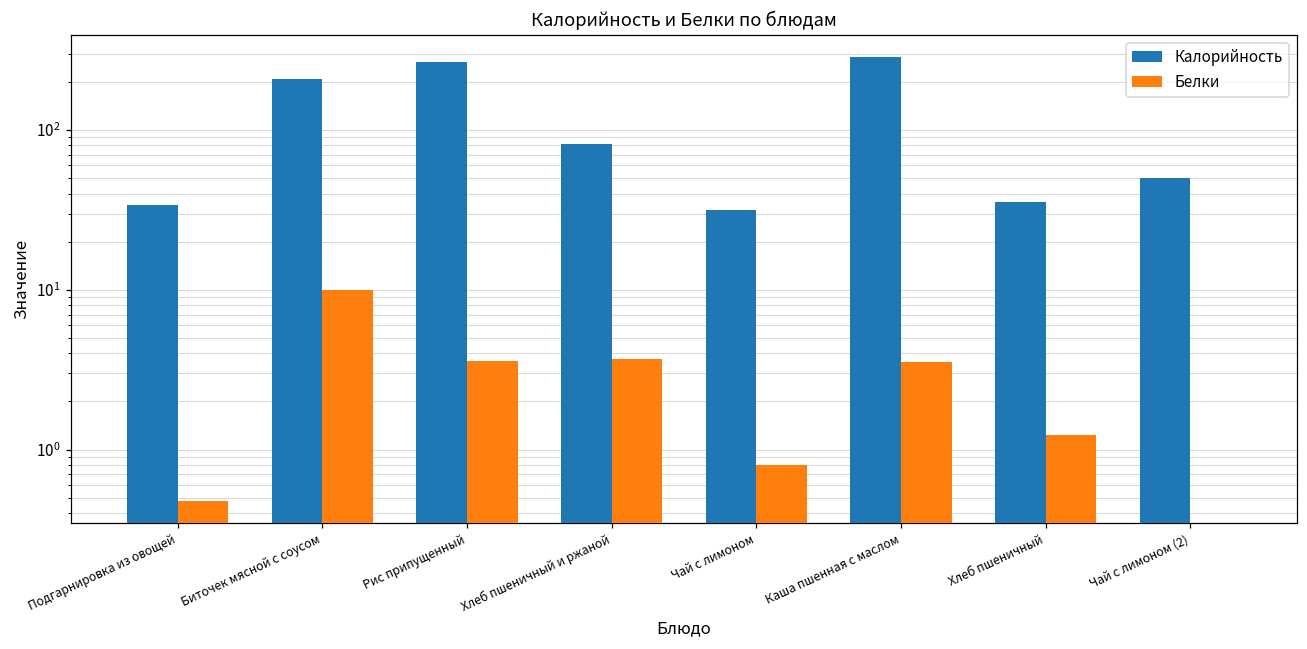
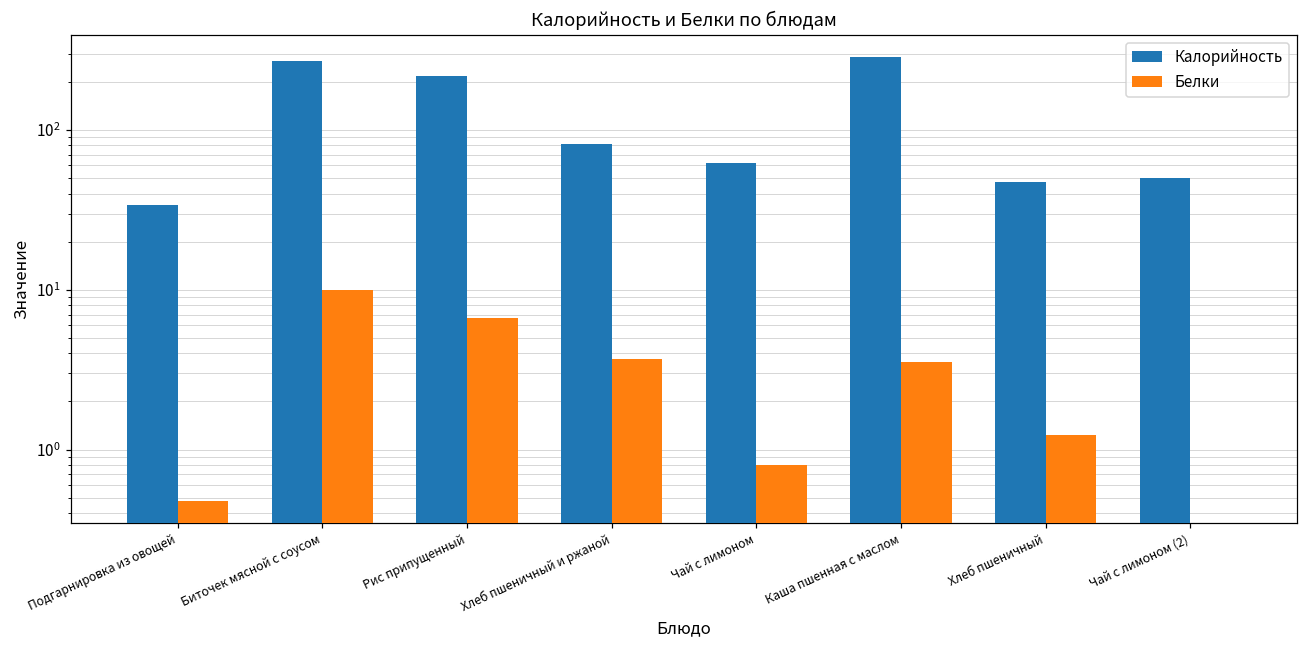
  {
    "Калорийность": {
      "Подгарнировка из овощей": 34,
-     "Биточек мясной с соусом": 210,
-     "Рис припущенный": 270,
+     "Биточек мясной с соусом": 270,
+     "Рис припущенный": 220,
      "Хлеб пшеничный и ржаной": 80,
-     "Чай с лимоном": 32,
+     "Чай с лимоном": 63,
      "Каша пшенная с маслом": 280,
-     "Хлеб пшеничный": 36,
+     "Хлеб пшеничный": 47,
      "Чай с лимоном (2)": 50
    },
    "Белки": {
      "Подгарнировка из овощей": 0.48,
      "Биточек мясной с соусом": 10,
-     "Рис припущенный": 3.6,
+     "Рис припущенный": 7,
      "Хлеб пшеничный и ржаной": 3.7,
      "Чай с лимоном": 0.8,
      "Каша пшенная с маслом": 3.5,
      "Хлеб пшеничный": 1.2
    }
  }
